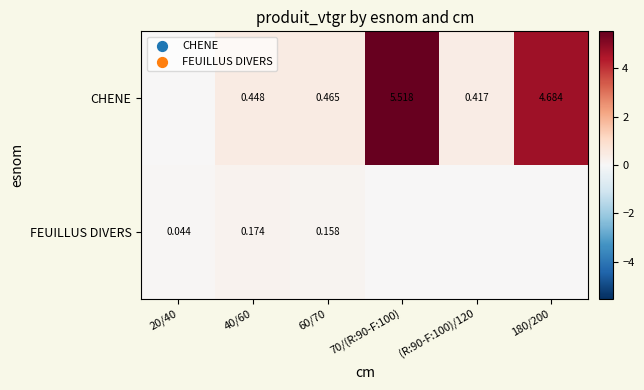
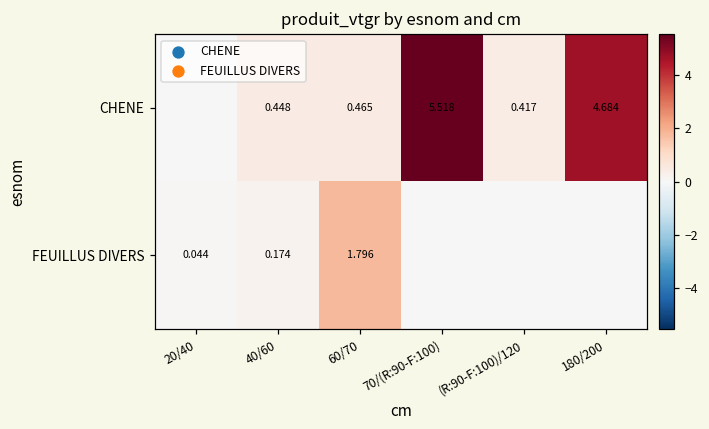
  {
    "CHENE": {
      "40/60": 0.448,
      "60/70": 0.465,
      "70/(R:90-F:100)": 5.518,
      "(R:90-F:100)/120": 0.417,
      "180/200": 4.684
    },
    "FEUILLUS DIVERS": {
      "20/40": 0.044,
      "40/60": 0.174,
-     "60/70": 0.158
+     "60/70": 1.796
    }
  }
